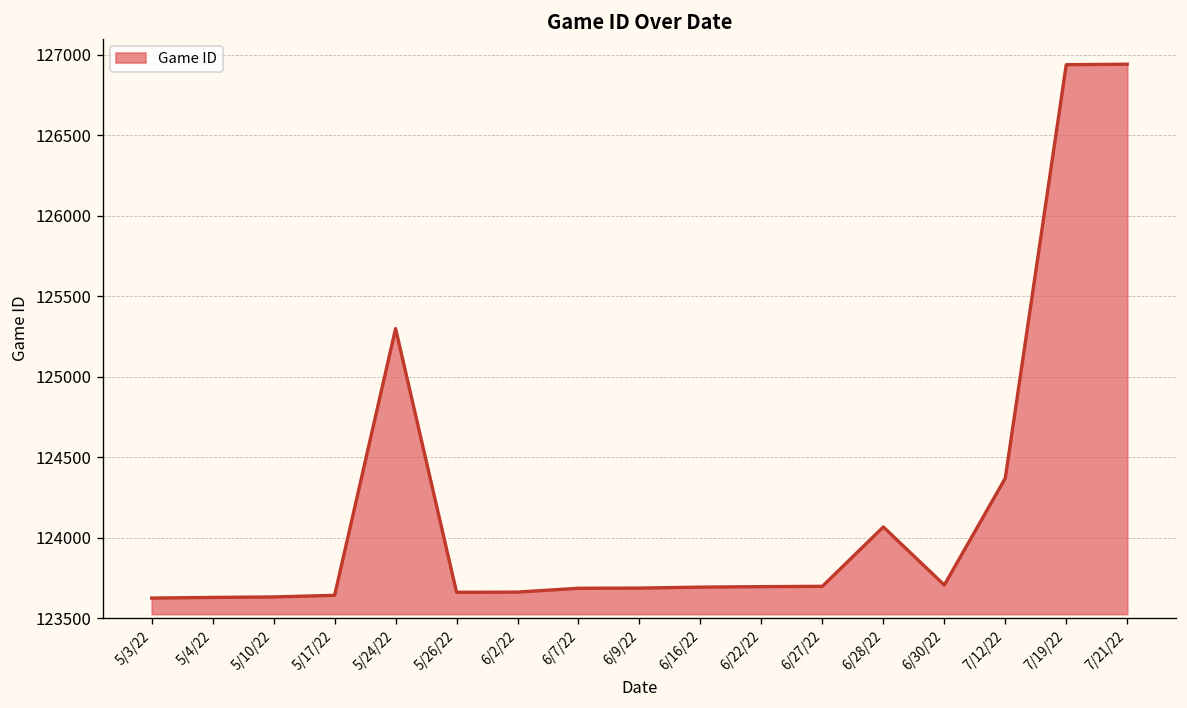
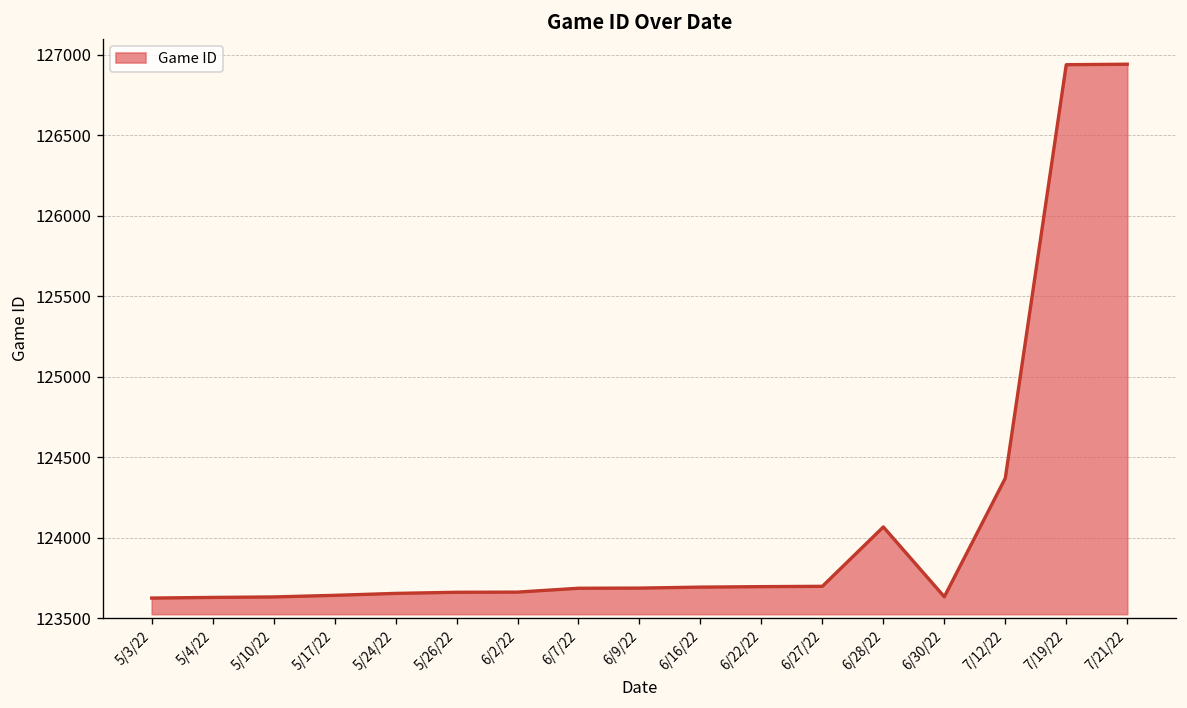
  {
    "5/3/22": 123620,
    "5/4/22": 123630,
    "5/10/22": 123630,
    "5/17/22": 123640,
-   "5/24/22": 125300,
+   "5/24/22": 123650,
    "5/26/22": 123660,
    "6/2/22": 123660,
    "6/7/22": 123690,
    "6/9/22": 123690,
    "6/16/22": 123690,
    "6/22/22": 123700,
    "6/27/22": 123700,
    "6/28/22": 124070,
-   "6/30/22": 123710,
+   "6/30/22": 123630,
    "7/12/22": 124370,
    "7/19/22": 126940,
    "7/21/22": 126940
  }
